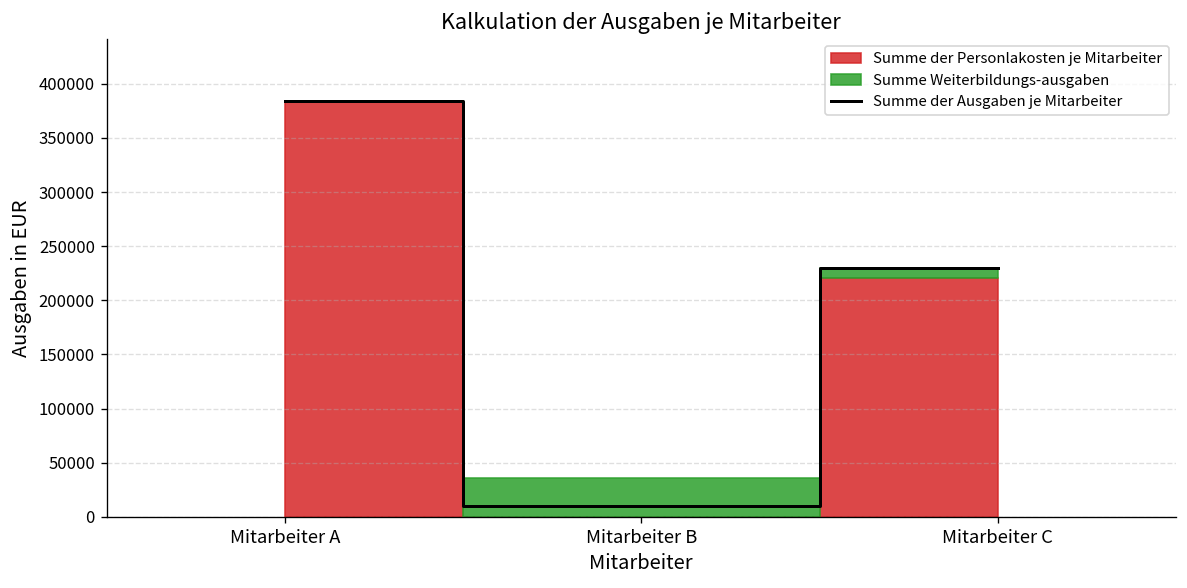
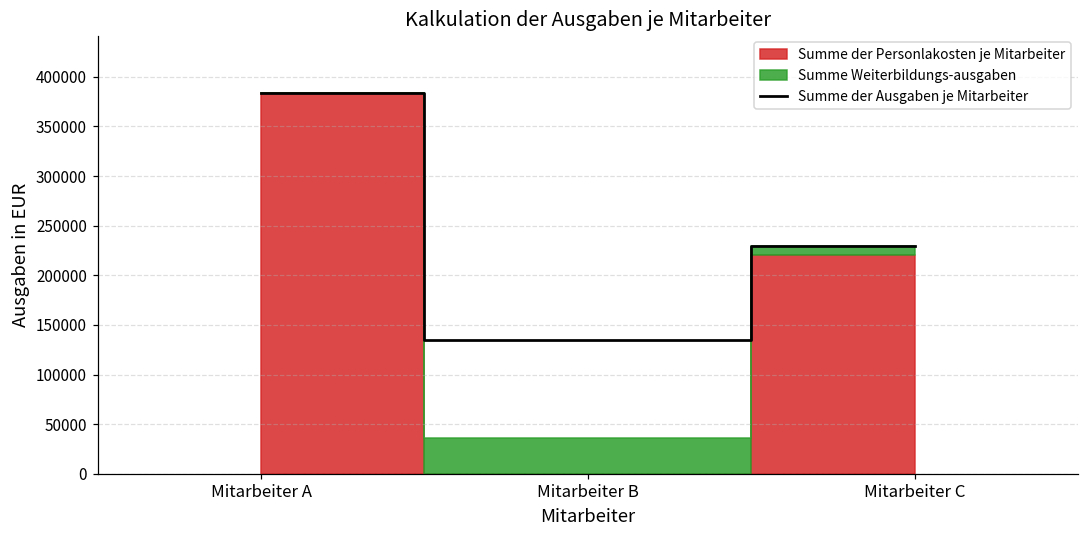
  {
    "Summe der Ausgaben je Mitarbeiter": {
-     "Mitarbeiter B": 10000
+     "Mitarbeiter B": 130000
    }
  }
